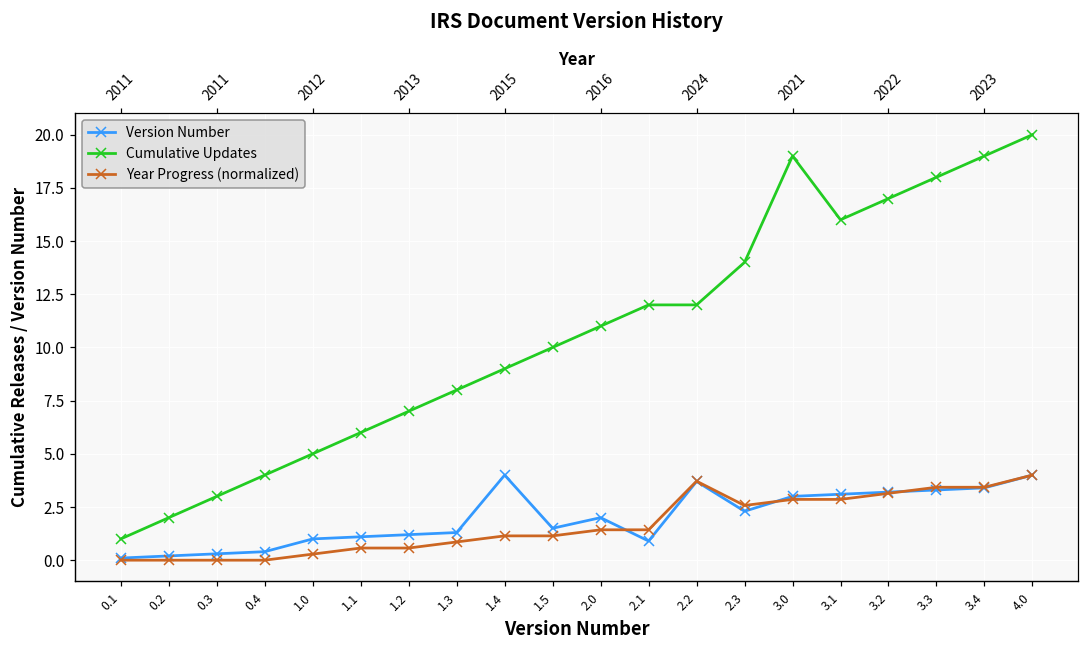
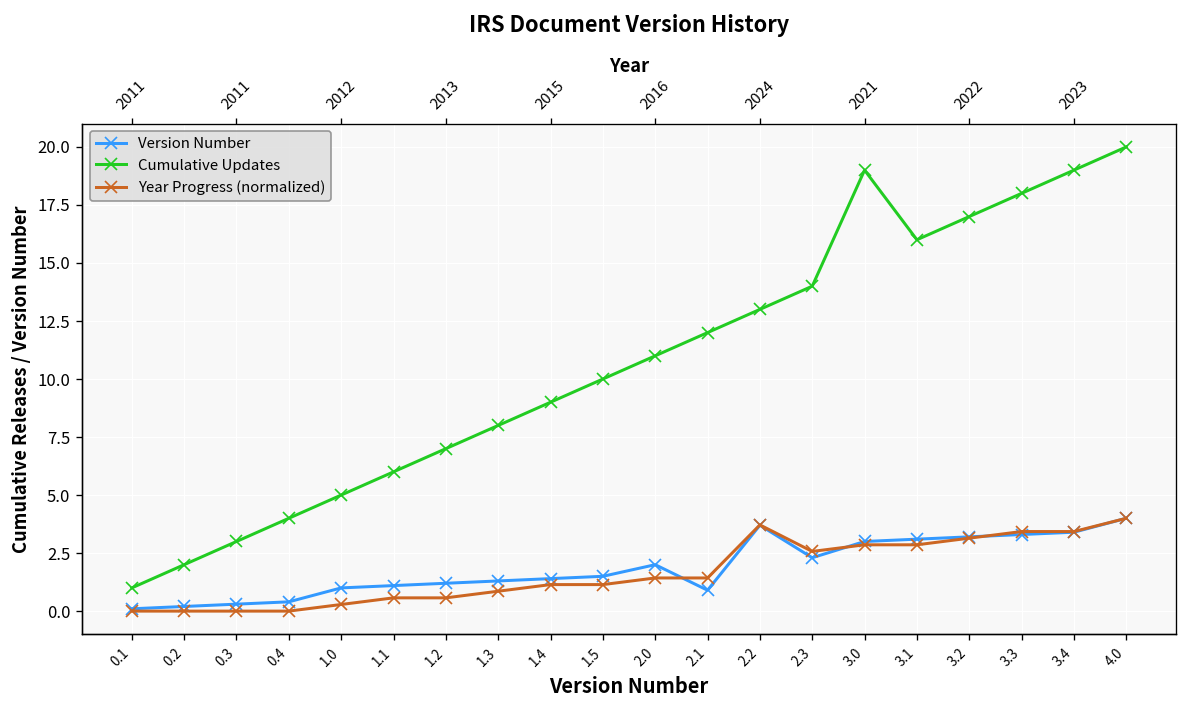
  {
    "Version Number": {
      "0.2": 0.2,
      "0.3": 0.3,
      "0.4": 0.4,
      "1.0": 1.0,
      "1.1": 1.1,
      "1.2": 1.2,
      "1.3": 1.3,
-     "1.4": 4.0,
+     "1.4": 1.4,
      "1.5": 1.5,
      "2.0": 2.0,
      "2.1": 0.9,
      "2.3": 2.3,
      "3.0": 3.0,
      "3.1": 3.1
    },
    "Cumulative Updates": {
      "0.1": 1,
      "0.2": 2,
      "0.3": 3,
      "0.4": 4,
      "1.0": 5,
      "1.1": 6,
      "1.2": 7,
      "1.3": 8,
      "1.4": 9,
      "1.5": 10,
      "2.0": 11,
      "2.1": 12,
-     "2.2": 12,
+     "2.2": 13,
      "2.3": 14,
      "3.0": 19,
      "3.1": 16,
      "3.2": 17,
      "3.3": 18,
      "3.4": 19,
      "4.0": 20
    },
    "Year Progress (normalized)": {
      "0.2": 0.0,
      "0.3": 0.0,
      "0.4": 0.0,
      "1.0": 0.3,
      "1.1": 0.6,
      "1.2": 0.6,
      "1.3": 0.9,
      "1.4": 1.1,
      "1.5": 1.1,
      "2.0": 1.4,
      "2.1": 1.4,
      "2.3": 2.6,
      "3.0": 2.9,
      "3.1": 2.9
    }
  }
